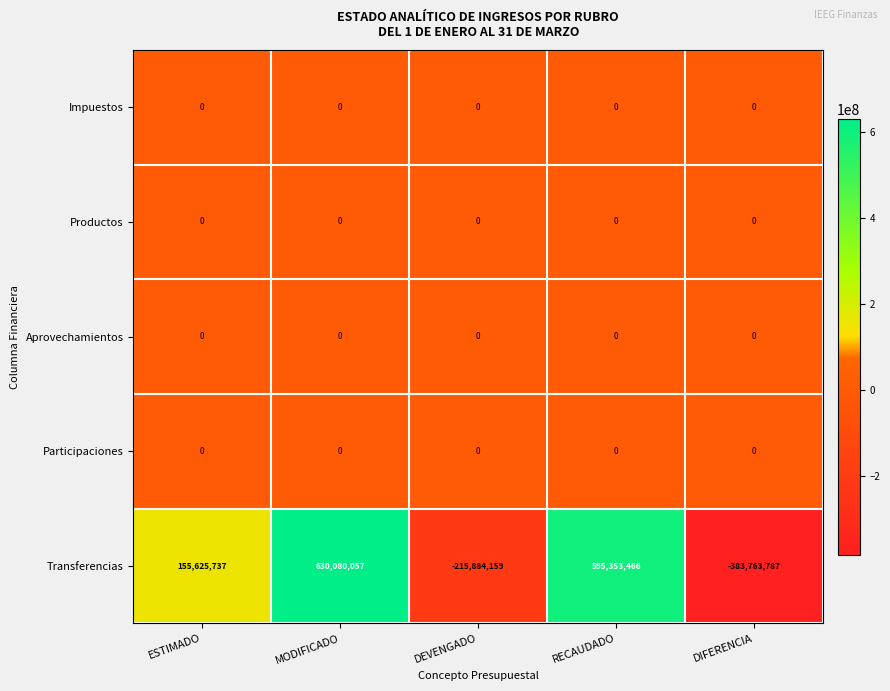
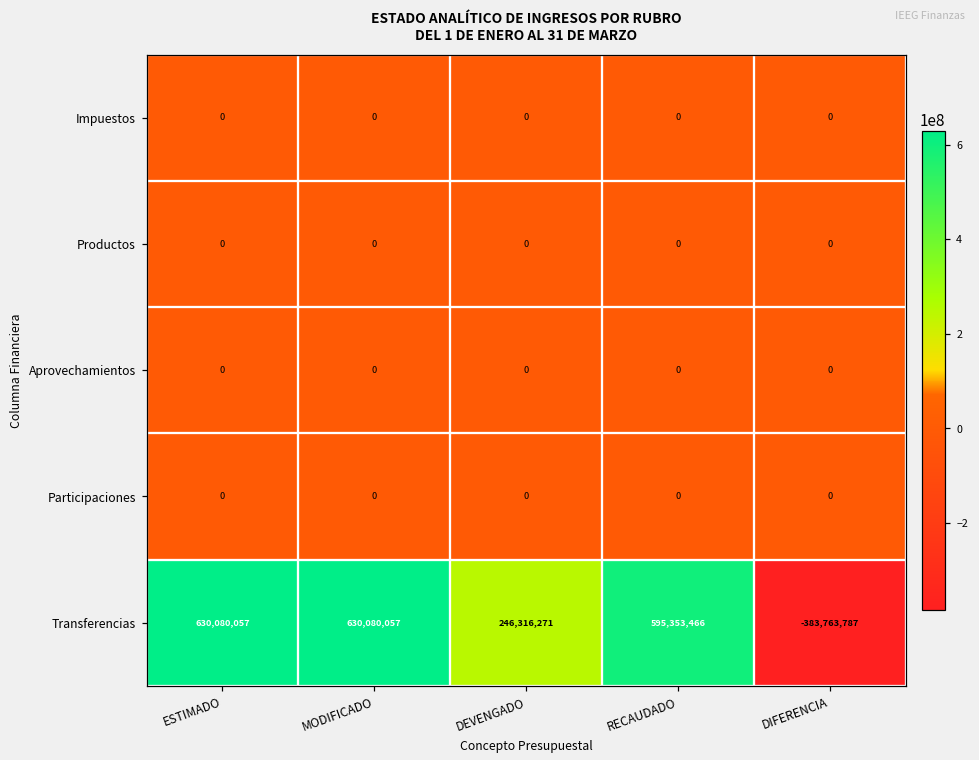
  {
    "Impuestos": {
      "ESTIMADO": "0",
      "MODIFICADO": "0",
      "DEVENGADO": "0",
      "RECAUDADO": "0",
      "DIFERENCIA": "0"
    },
    "Productos": {
      "ESTIMADO": "0",
      "MODIFICADO": "0",
      "DEVENGADO": "0",
      "RECAUDADO": "0",
      "DIFERENCIA": "0"
    },
    "Aprovechamientos": {
      "ESTIMADO": "0",
      "MODIFICADO": "0",
      "DEVENGADO": "0",
      "RECAUDADO": "0",
      "DIFERENCIA": "0"
    },
    "Participaciones": {
      "ESTIMADO": "0",
      "MODIFICADO": "0",
      "DEVENGADO": "0",
      "RECAUDADO": "0",
      "DIFERENCIA": "0"
    },
    "Transferencias": {
-     "ESTIMADO": "155,625,737",
+     "ESTIMADO": "630,080,057",
      "MODIFICADO": "630,080,057",
-     "DEVENGADO": "-215,884,159",
+     "DEVENGADO": "246,316,271",
      "RECAUDADO": "595,353,466",
      "DIFERENCIA": "-383,763,787"
    }
  }
